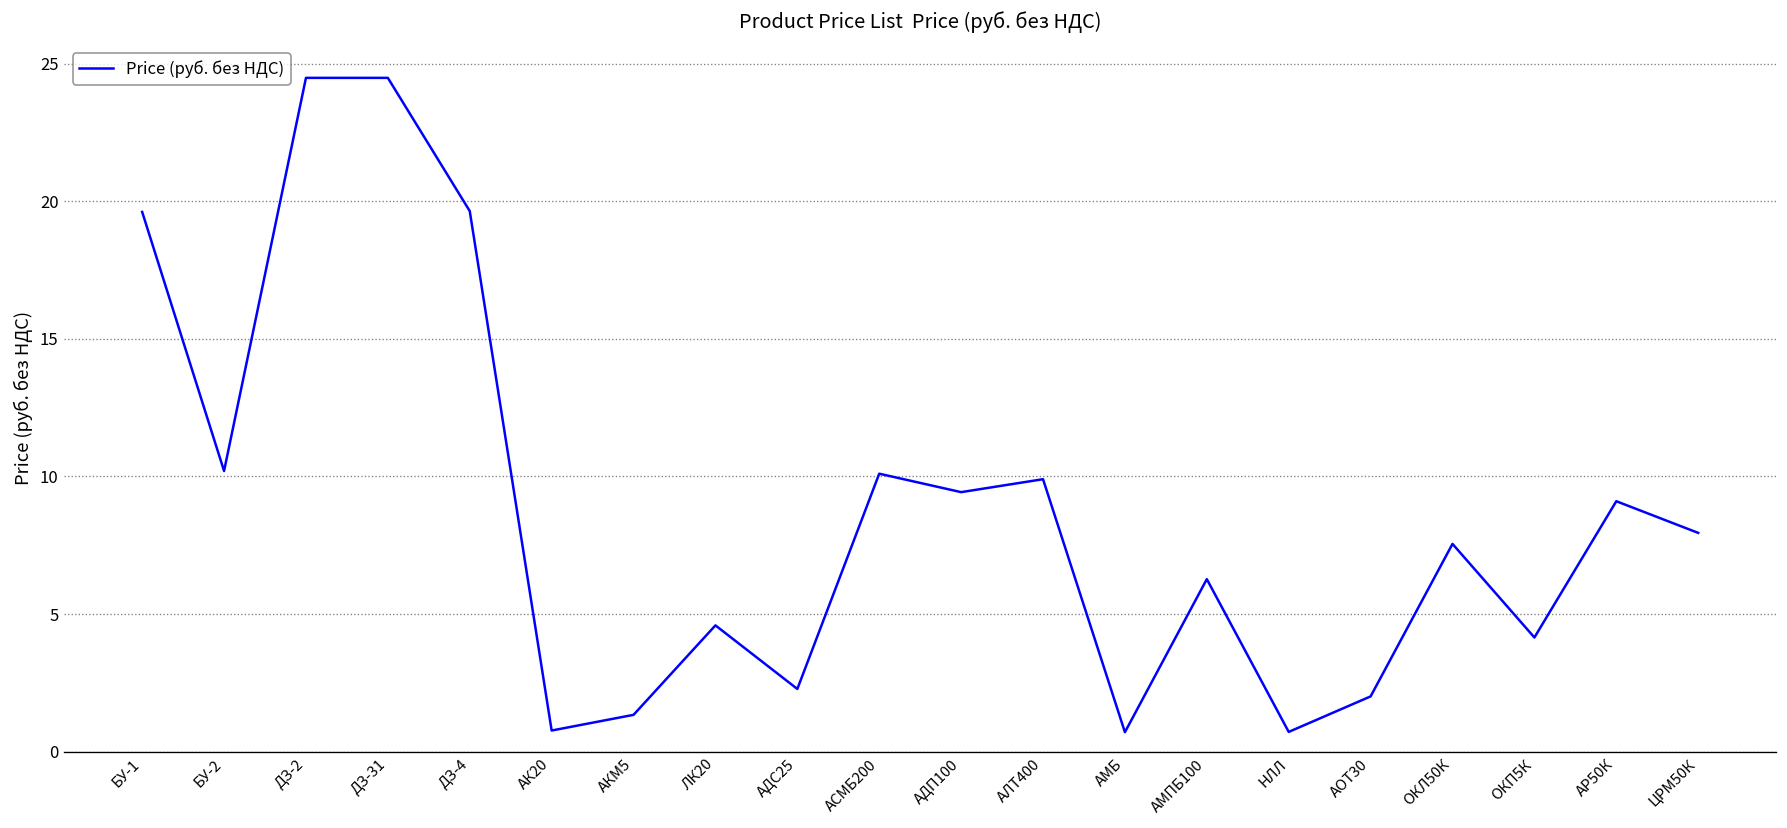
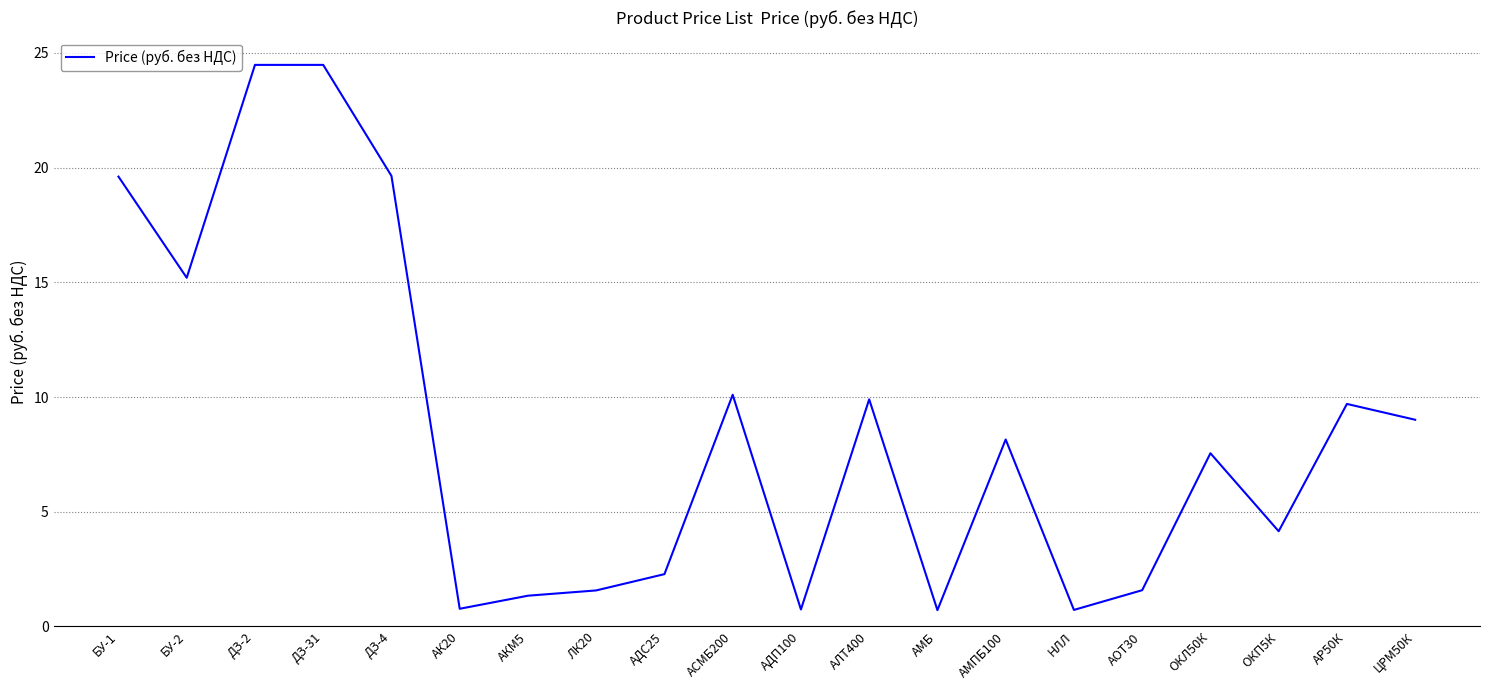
  {
    "БУ-1": 19.6,
-   "БУ-2": 10.2,
+   "БУ-2": 15.2,
    "ДЗ-2": 24.5,
    "ДЗ-31": 24.5,
    "ДЗ-4": 19.6,
    "АК20": 0.8,
    "АКМ5": 1.3,
-   "ЛК20": 4.6,
+   "ЛК20": 1.6,
    "АДС25": 2.3,
    "АСМБ200": 10.1,
-   "АДП100": 9.4,
+   "АДП100": 0.7,
    "АЛТ400": 9.9,
    "АМБ": 0.7,
-   "АМПБ100": 6.3,
+   "АМПБ100": 8.2,
    "НЛЛ": 0.7,
-   "АОТ30": 2.0,
+   "АОТ30": 1.6,
    "ОКЛ50К": 7.6,
    "ОКП5К": 4.2,
-   "АР50К": 9.1,
-   "ЦРМ50К": 8.0
+   "АР50К": 9.7,
+   "ЦРМ50К": 9.0
  }
